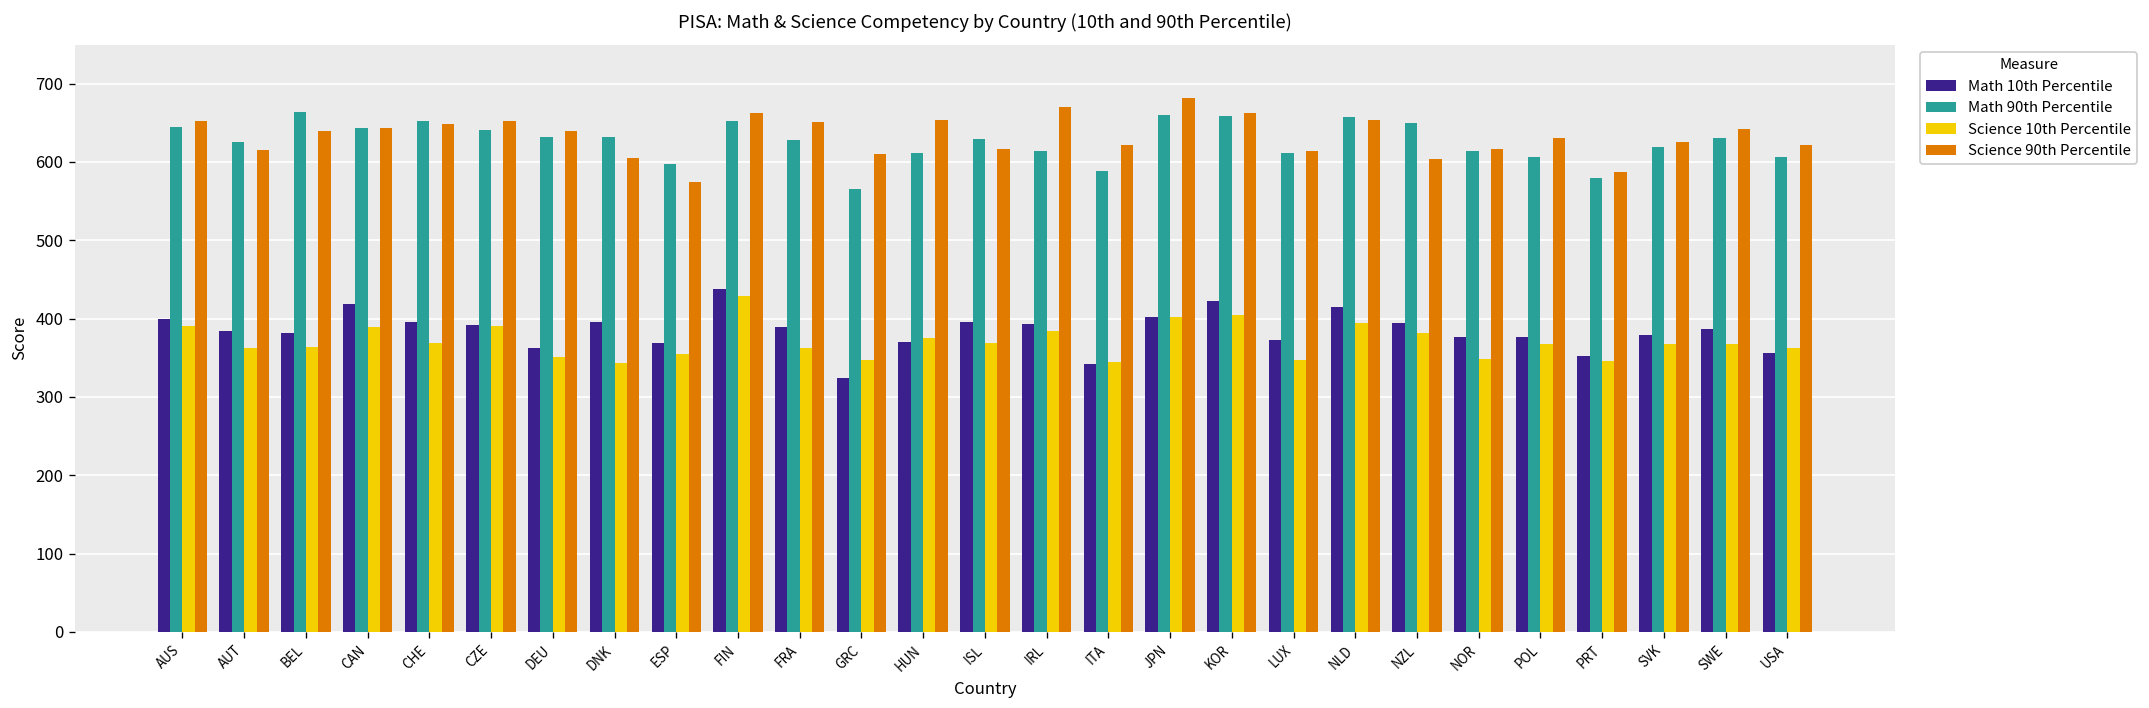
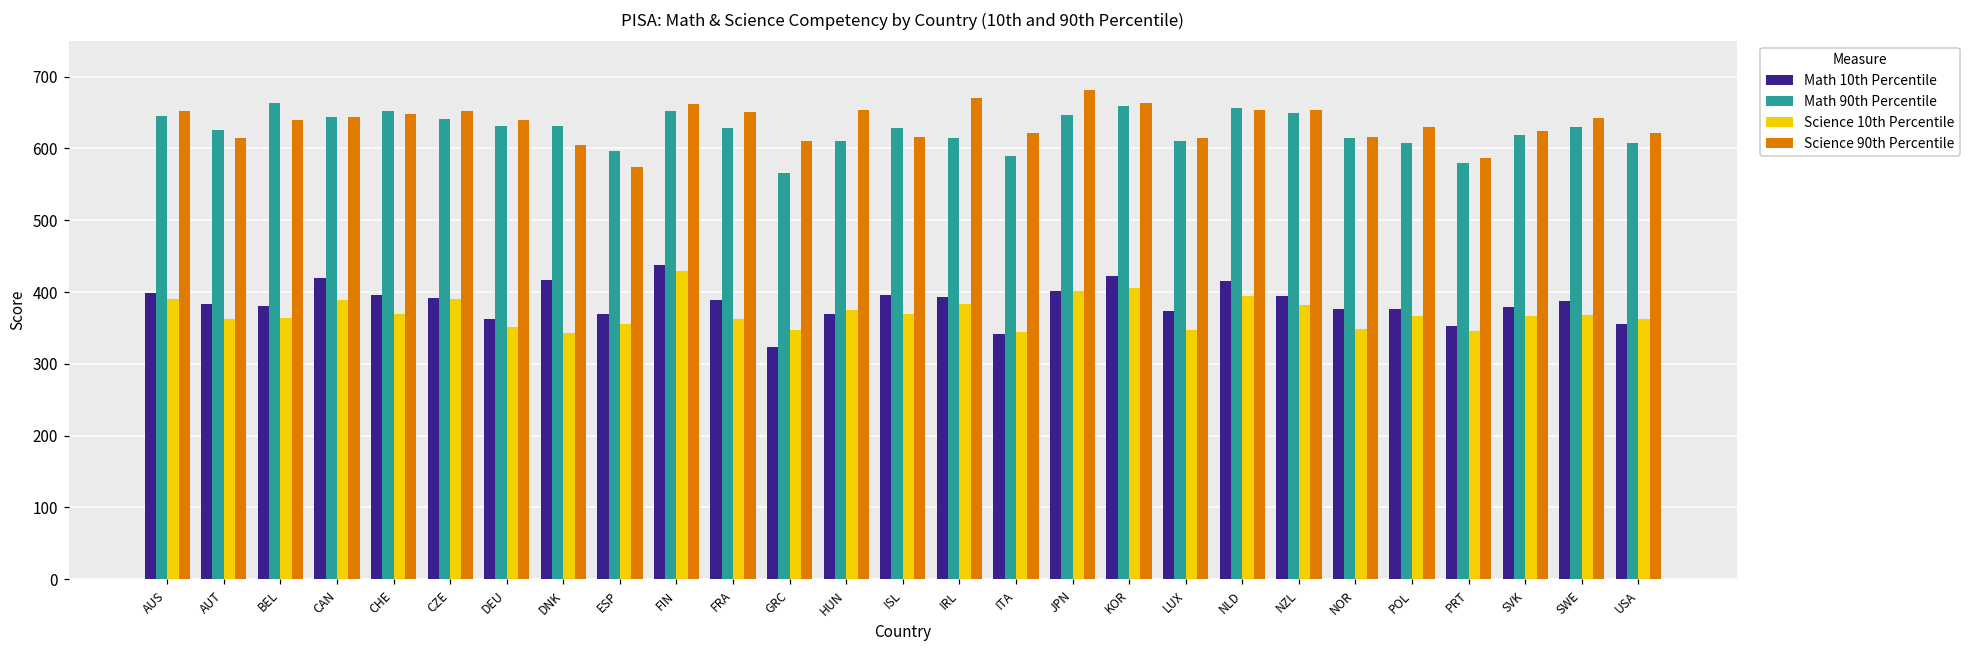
  {
    "Math 10th Percentile": {
      "AUS": 400,
      "AUT": 380,
      "BEL": 380,
      "CAN": 420,
      "CHE": 400,
      "CZE": 390,
      "DEU": 360,
-     "DNK": 400,
+     "DNK": 420,
      "ESP": 370,
      "FIN": 440,
      "FRA": 390,
      "GRC": 320,
      "HUN": 370,
      "ISL": 400,
      "IRL": 390,
      "ITA": 340,
      "JPN": 400,
      "KOR": 420,
      "LUX": 370,
      "NLD": 420,
      "NZL": 390,
      "NOR": 380,
      "POL": 380,
      "PRT": 350,
      "SVK": 380,
      "SWE": 390,
      "USA": 360
    },
    "Math 90th Percentile": {
      "AUS": 650,
      "AUT": 630,
      "BEL": 660,
      "CAN": 640,
      "CHE": 650,
      "CZE": 640,
      "DEU": 630,
      "DNK": 630,
      "ESP": 600,
      "FIN": 650,
      "FRA": 630,
      "GRC": 570,
      "HUN": 610,
      "ISL": 630,
      "IRL": 610,
      "ITA": 590,
-     "JPN": 660,
+     "JPN": 650,
      "KOR": 660,
      "LUX": 610,
      "NLD": 660,
      "NZL": 650,
      "NOR": 610,
      "POL": 610,
      "PRT": 580,
      "SVK": 620,
      "SWE": 630,
      "USA": 610
    },
    "Science 10th Percentile": {
      "AUS": 390,
      "AUT": 360,
      "BEL": 360,
      "CAN": 390,
      "CHE": 370,
      "CZE": 390,
      "DEU": 350,
      "DNK": 340,
      "ESP": 360,
      "FIN": 430,
      "FRA": 360,
      "GRC": 350,
      "HUN": 380,
      "ISL": 370,
      "IRL": 380,
      "ITA": 340,
      "JPN": 400,
      "KOR": 410,
      "LUX": 350,
      "NLD": 390,
      "NZL": 380,
      "NOR": 350,
      "POL": 370,
      "PRT": 350,
      "SVK": 370,
      "SWE": 370,
      "USA": 360
    },
    "Science 90th Percentile": {
      "AUS": 650,
      "AUT": 620,
      "BEL": 640,
      "CAN": 640,
      "CHE": 650,
      "CZE": 650,
      "DEU": 640,
      "DNK": 610,
      "ESP": 570,
      "FIN": 660,
      "FRA": 650,
      "GRC": 610,
      "HUN": 650,
      "ISL": 620,
      "IRL": 670,
      "ITA": 620,
      "JPN": 680,
      "KOR": 660,
      "LUX": 610,
      "NLD": 650,
-     "NZL": 600,
+     "NZL": 650,
      "NOR": 620,
      "POL": 630,
      "PRT": 590,
      "SVK": 630,
      "SWE": 640,
      "USA": 620
    }
  }
